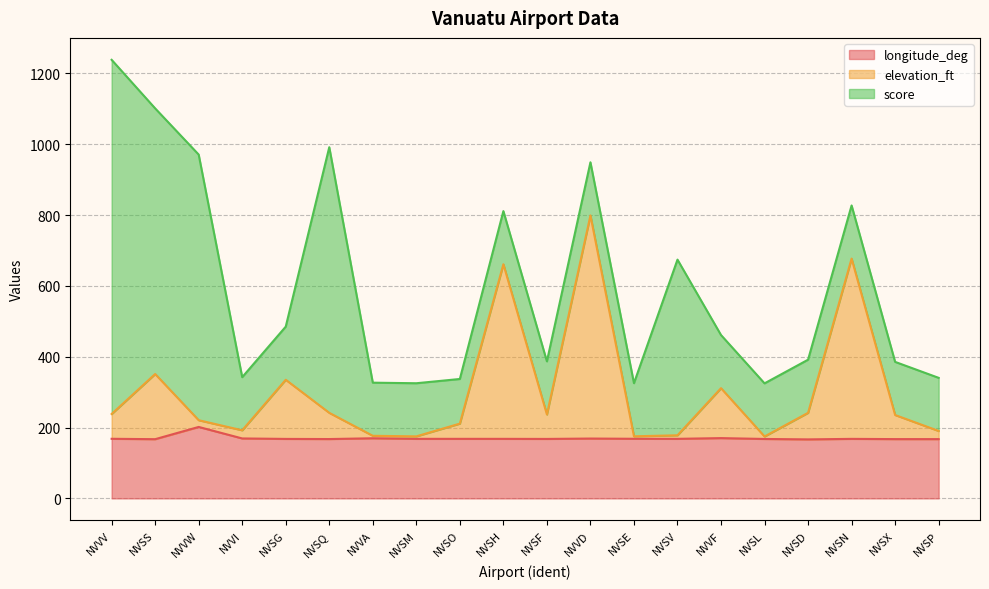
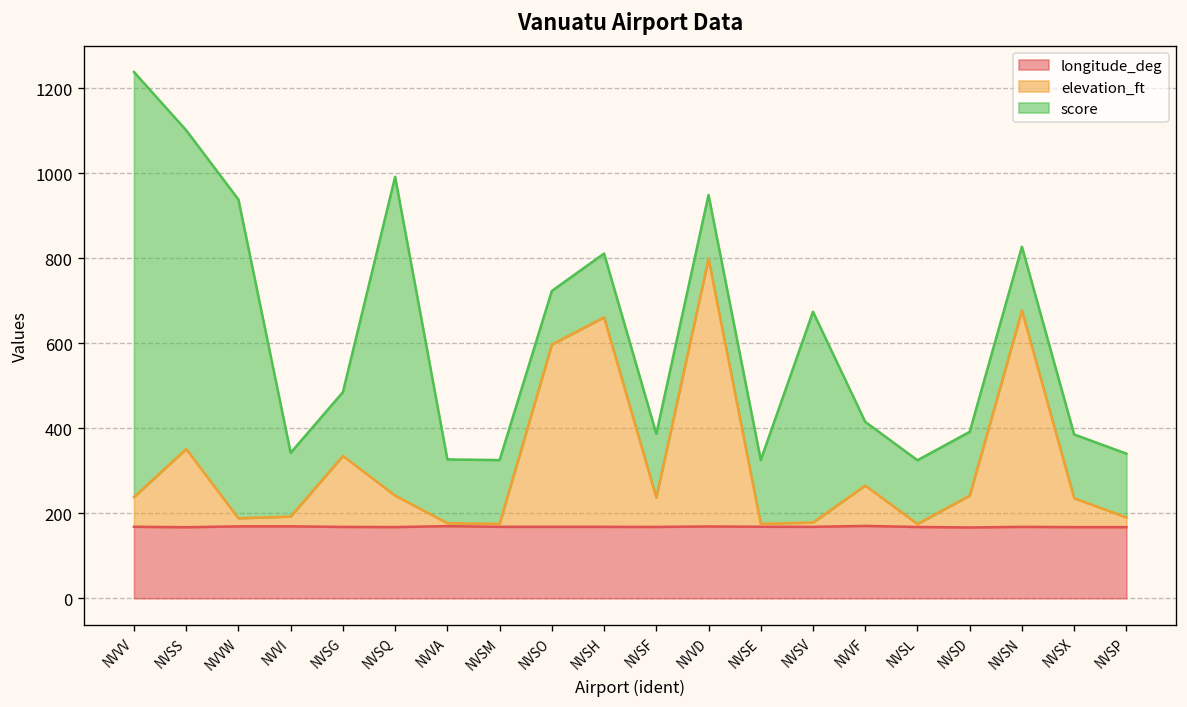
  {
    "longitude_deg": {
      "NVVV": 170,
      "NVSS": 170,
-     "NVVW": 200,
+     "NVVW": 170,
      "NVVI": 170,
      "NVSG": 170,
      "NVSQ": 170,
      "NVSO": 170,
      "NVSH": 170,
      "NVSF": 170,
      "NVVD": 170,
      "NVSV": 170,
      "NVVF": 170,
      "NVSD": 170,
      "NVSN": 170,
      "NVSX": 170,
      "NVSP": 170
    },
    "elevation_ft": {
      "NVVV": 70,
      "NVSS": 180,
      "NVVW": 20,
      "NVVI": 20,
      "NVSG": 170,
      "NVSQ": 70,
-     "NVSO": 40,
+     "NVSO": 430,
      "NVSH": 490,
      "NVSF": 70,
      "NVVD": 630,
      "NVSV": 10,
-     "NVVF": 140,
+     "NVVF": 100,
      "NVSD": 80,
      "NVSN": 510,
      "NVSX": 70,
      "NVSP": 20
    },
    "score": {
      "NVVV": 1000,
      "NVSS": 750,
      "NVVW": 750,
      "NVVI": 150,
      "NVSG": 150,
      "NVSQ": 750,
      "NVVA": 150,
      "NVSM": 150,
      "NVSO": 130,
      "NVSH": 150,
      "NVSF": 150,
      "NVVD": 150,
      "NVSE": 150,
      "NVSV": 500,
      "NVVF": 150,
      "NVSL": 150,
      "NVSD": 150,
      "NVSN": 150,
      "NVSX": 150,
      "NVSP": 150
    }
  }
